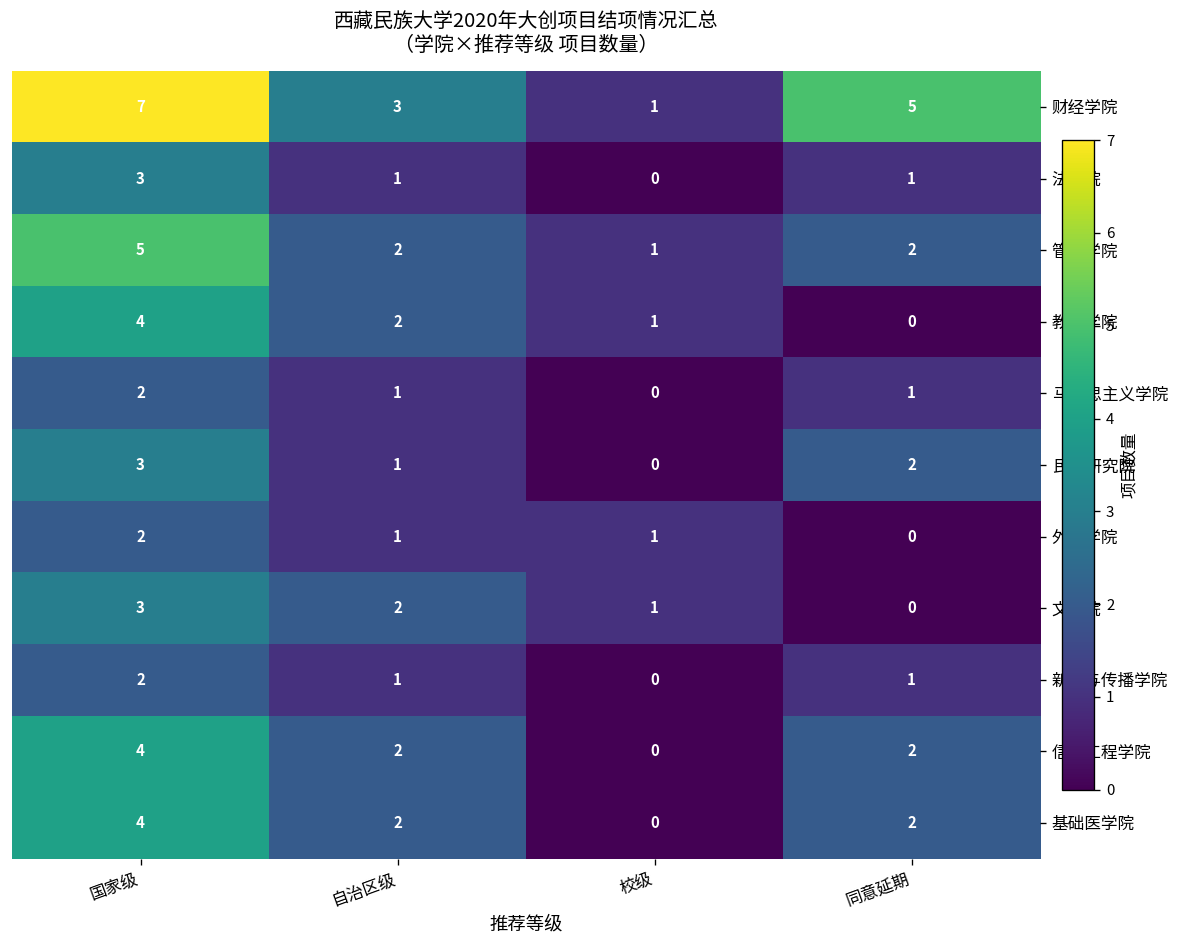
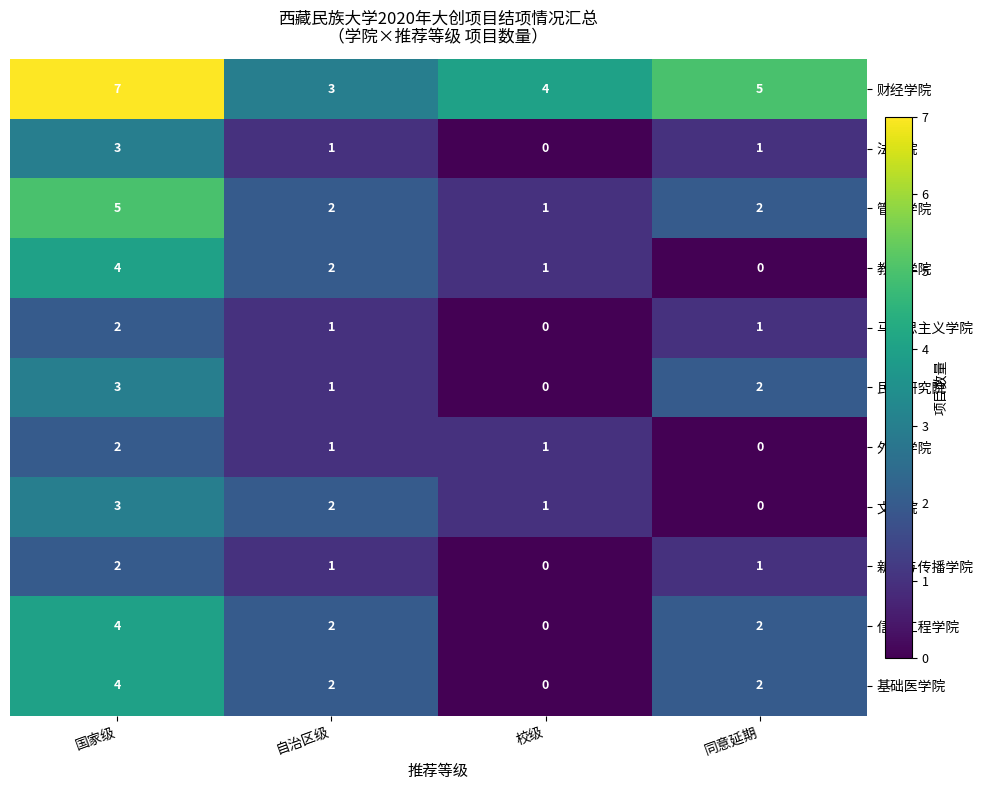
  {
    "财经学院": {
      "国家级": 7,
      "自治区级": 3,
-     "校级": 1,
+     "校级": 4,
      "同意延期": 5
    },
    "基础医学院": {
      "国家级": 4,
      "自治区级": 2,
      "校级": 0,
      "同意延期": 2
    }
  }
